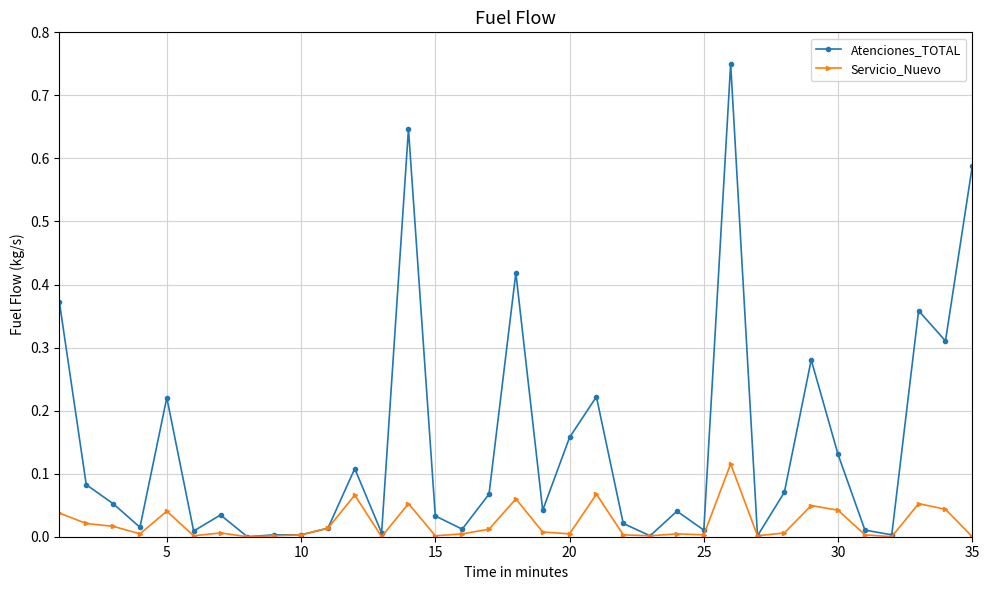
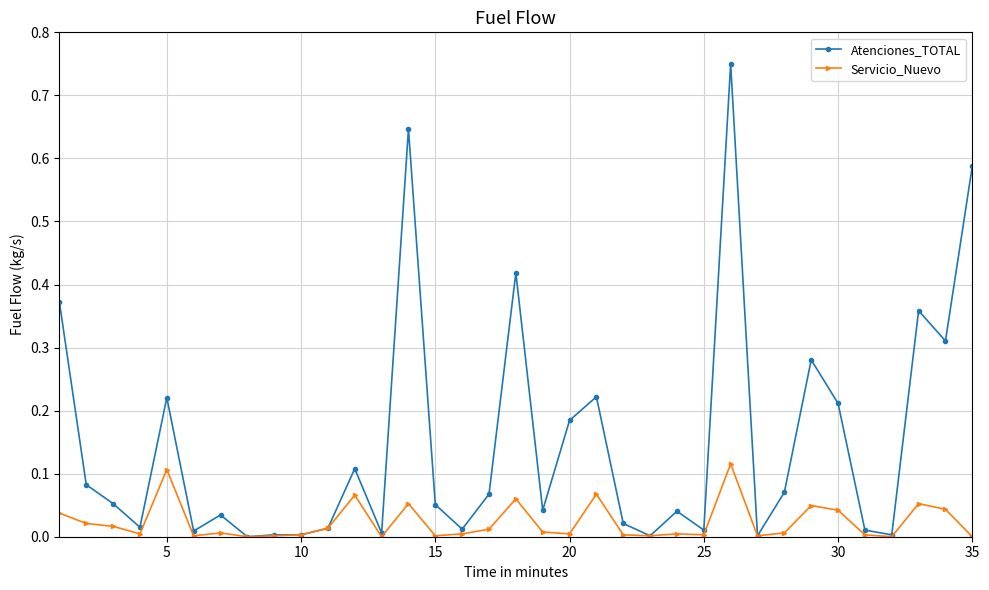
  {
    "Atenciones_TOTAL": {
      "5": 0.22,
-     "15": 0.03,
-     "20": 0.16,
+     "15": 0.05,
+     "20": 0.18,
      "25": 0.01,
-     "30": 0.13,
+     "30": 0.21,
      "35": 0.59
    },
    "Servicio_Nuevo": {
-     "5": 0.04,
+     "5": 0.11,
      "15": 0.00,
      "20": 0.00,
      "25": 0.00,
      "30": 0.04,
      "35": 0.00
    }
  }
